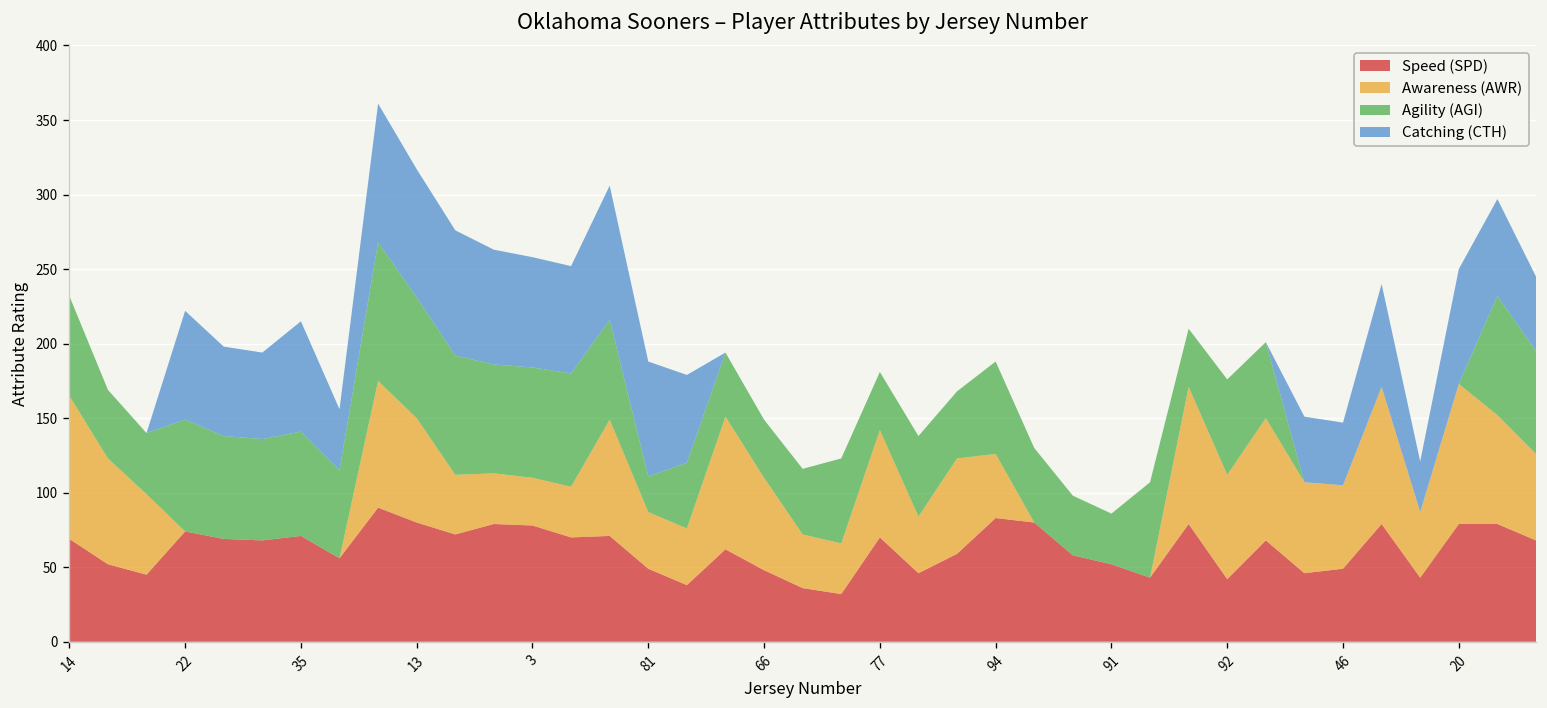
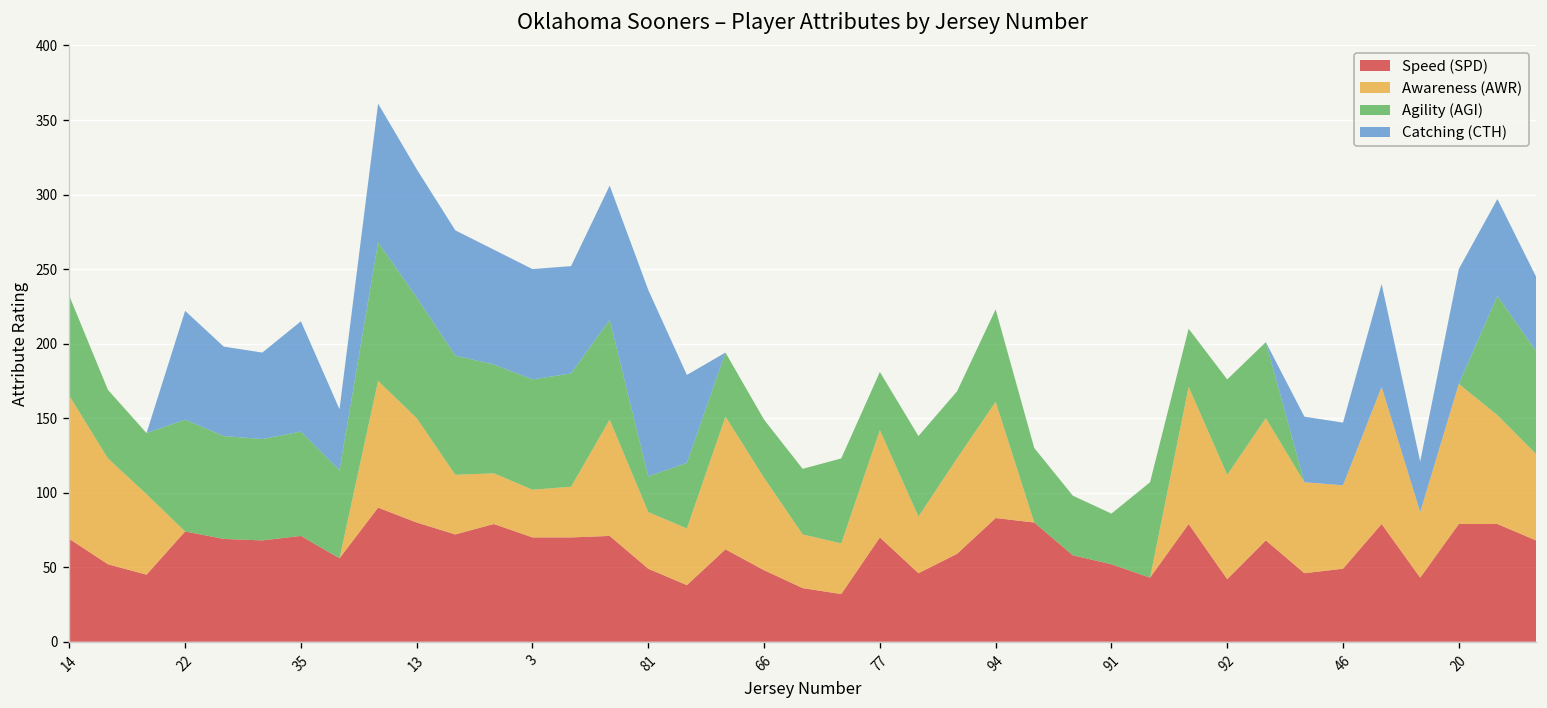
  {
    "Speed (SPD)": {
-     "3": 78,
+     "3": 70,
      "81": 49,
      "66": 48,
      "77": 70,
      "94": 83,
      "92": 42,
      "46": 49
    },
    "Awareness (AWR)": {
      "3": 32,
      "81": 38,
      "66": 62,
      "77": 72,
-     "94": 43,
+     "94": 78,
      "92": 70
    },
    "Agility (AGI)": {
      "3": 74,
      "81": 24
    },
    "Catching (CTH)": {
      "3": 74,
-     "81": 77,
+     "81": 125,
      "46": 42
    }
  }
